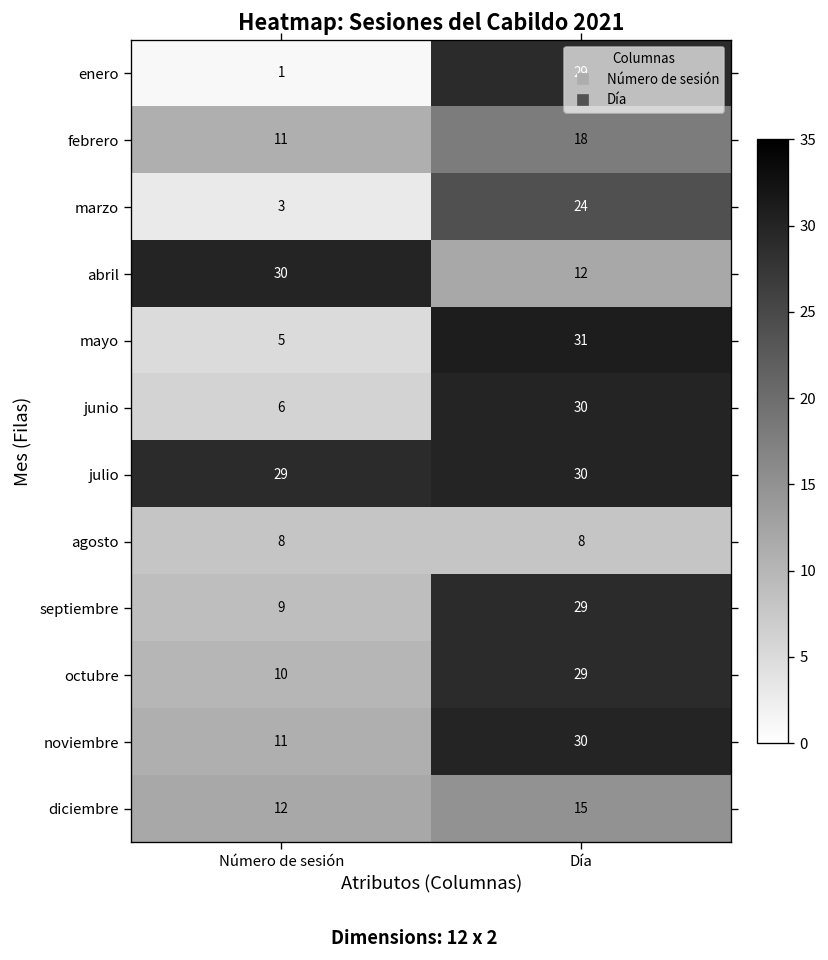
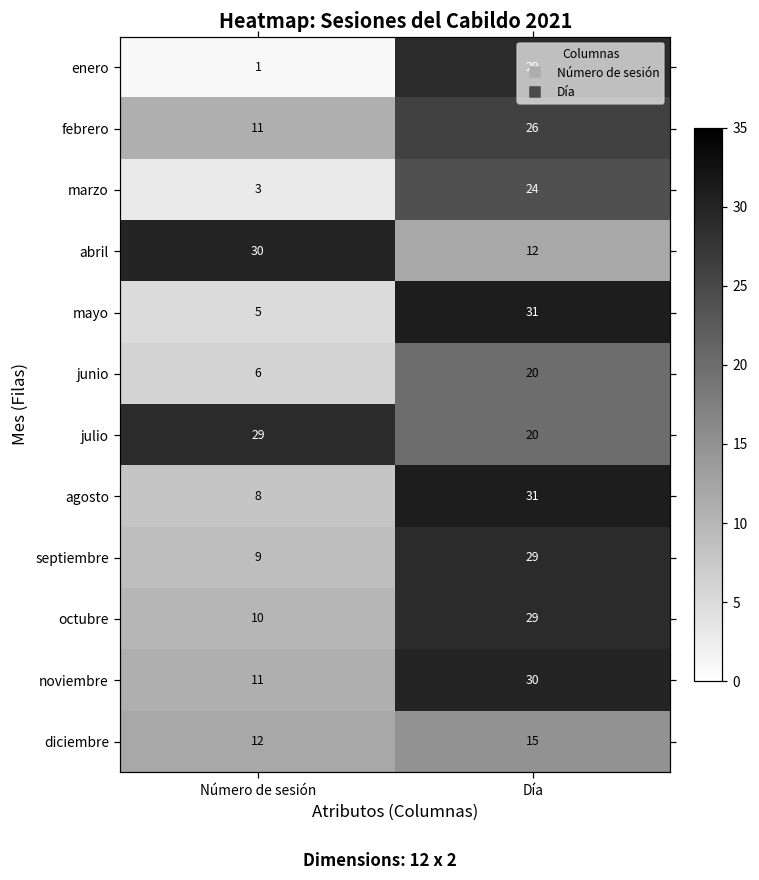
  {
    "enero": {
      "Número de sesión": 1
    },
    "febrero": {
      "Número de sesión": 11,
-     "Día": 18
+     "Día": 26
    },
    "marzo": {
      "Número de sesión": 3,
      "Día": 24
    },
    "abril": {
      "Número de sesión": 30,
      "Día": 12
    },
    "mayo": {
      "Número de sesión": 5,
      "Día": 31
    },
    "junio": {
      "Número de sesión": 6,
-     "Día": 30
+     "Día": 20
    },
    "julio": {
      "Número de sesión": 29,
-     "Día": 30
+     "Día": 20
    },
    "agosto": {
      "Número de sesión": 8,
-     "Día": 8
+     "Día": 31
    },
    "septiembre": {
      "Número de sesión": 9,
      "Día": 29
    },
    "octubre": {
      "Número de sesión": 10,
      "Día": 29
    },
    "noviembre": {
      "Número de sesión": 11,
      "Día": 30
    },
    "diciembre": {
      "Número de sesión": 12,
      "Día": 15
    }
  }
